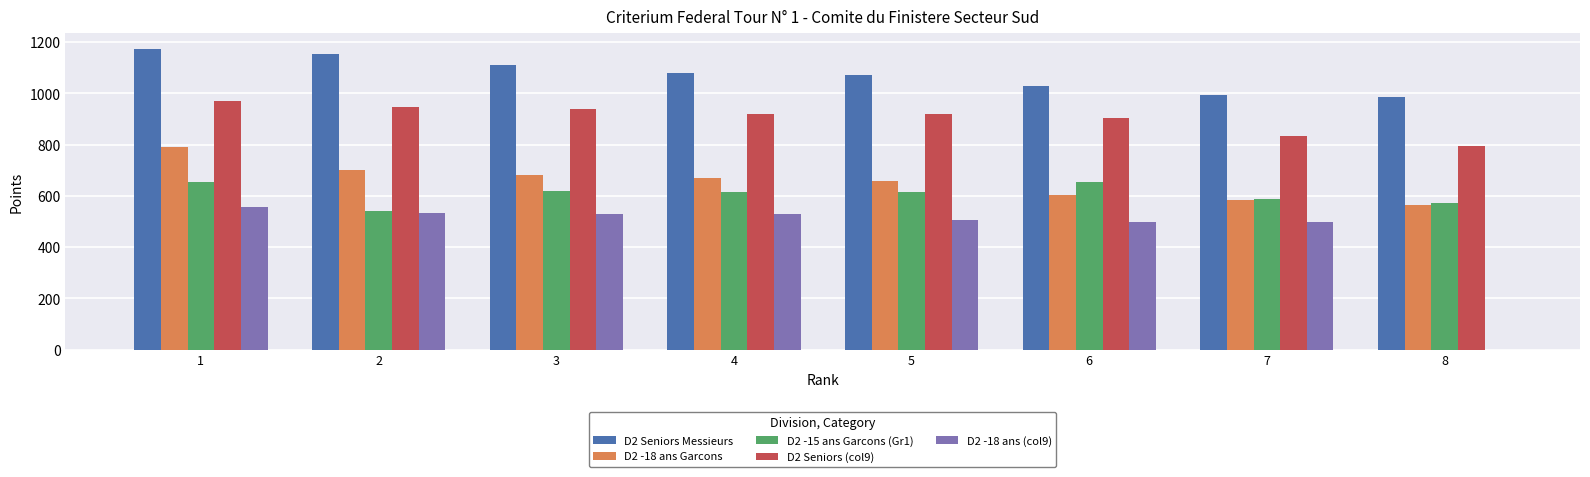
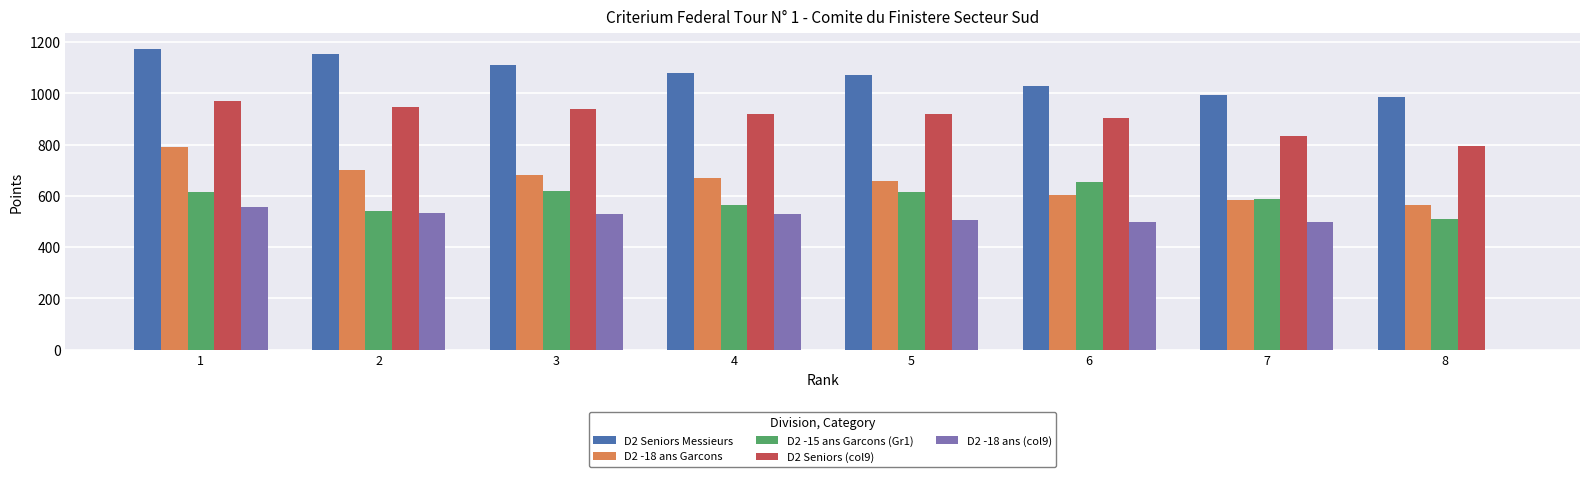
  {
    "D2 -15 ans Garcons (Gr1)": {
-     "1": 650,
+     "1": 620,
      "2": 540,
      "3": 620,
-     "4": 610,
+     "4": 570,
      "5": 610,
      "6": 660,
      "7": 590,
-     "8": 570
+     "8": 510
    }
  }
